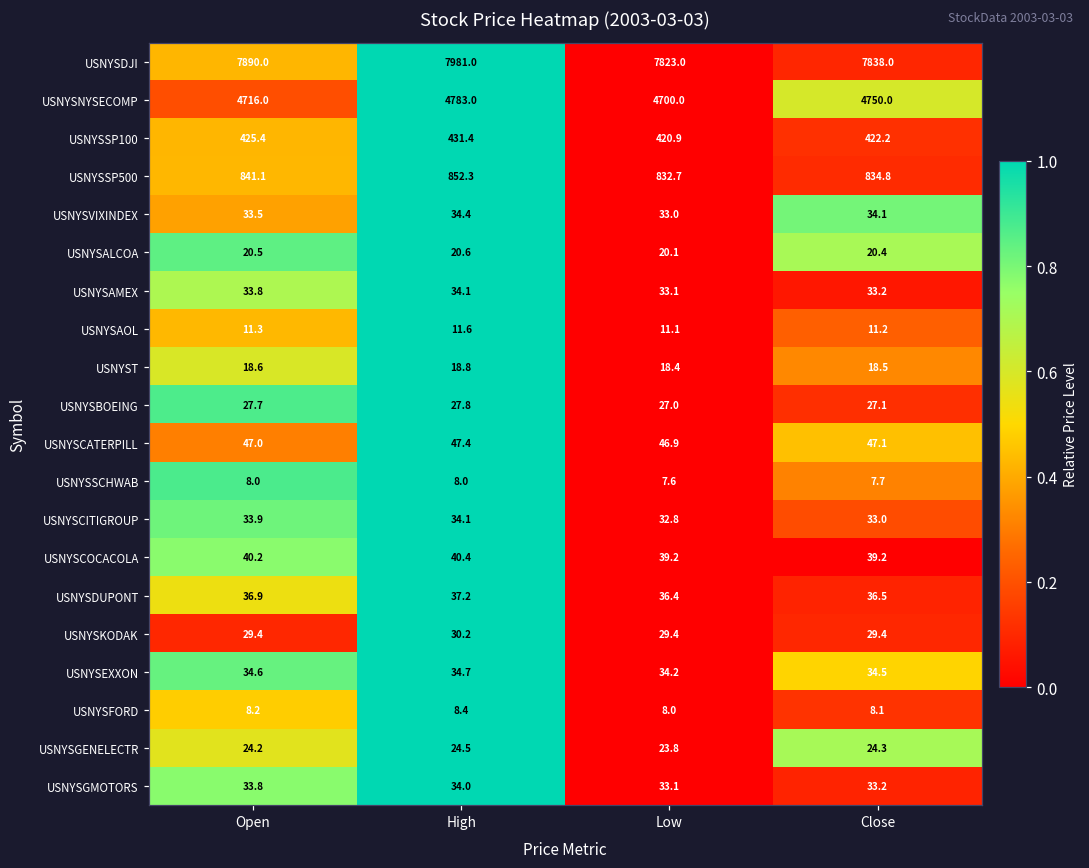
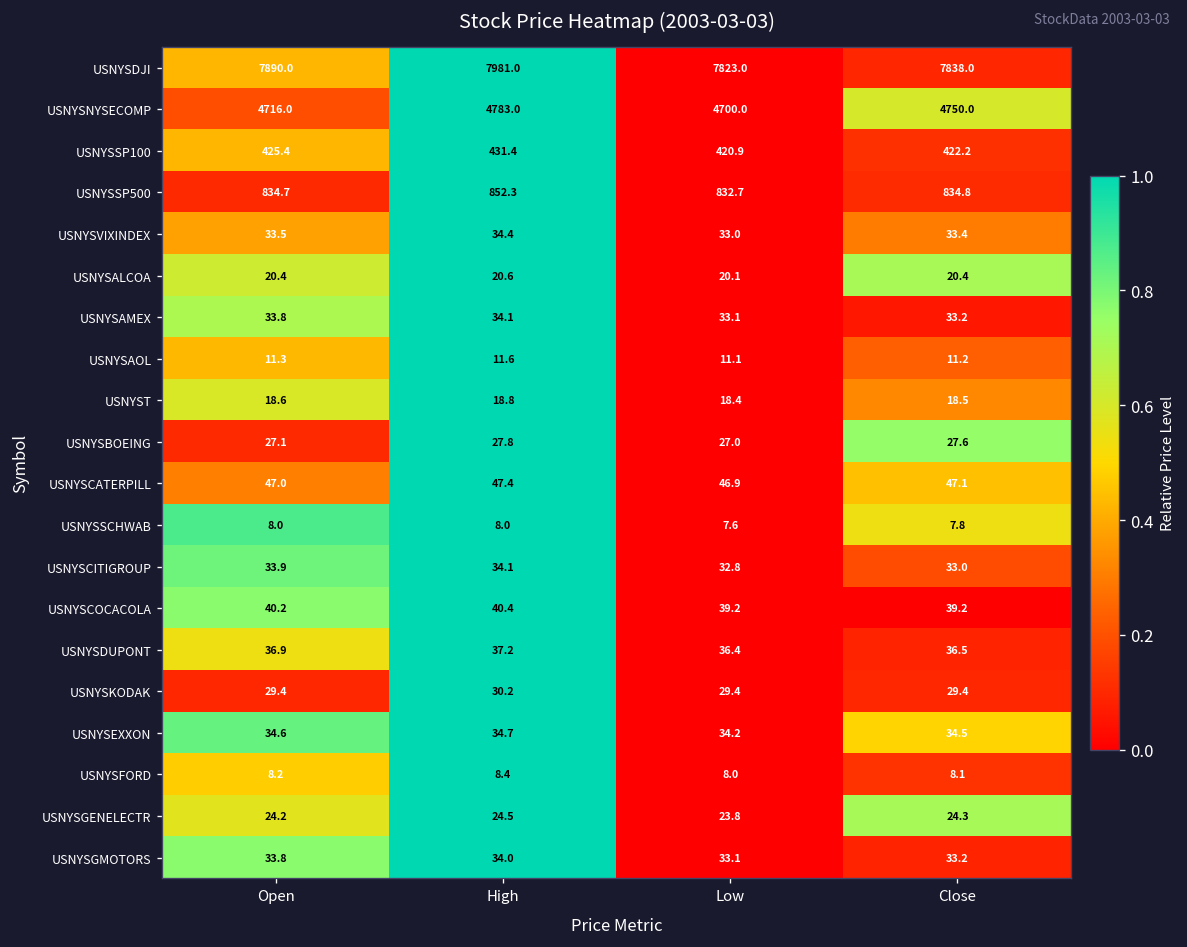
  {
    "USNYSDJI": {
      "Open": 7890.0,
      "High": 7981.0,
      "Low": 7823.0,
      "Close": 7838.0
    },
    "USNYSNYSECOMP": {
      "Open": 4716.0,
      "High": 4783.0,
      "Low": 4700.0,
      "Close": 4750.0
    },
    "USNYSSP100": {
      "Open": 425.4,
      "High": 431.4,
      "Low": 420.9,
      "Close": 422.2
    },
    "USNYSSP500": {
-     "Open": 841.1,
+     "Open": 834.7,
      "High": 852.3,
      "Low": 832.7,
      "Close": 834.8
    },
    "USNYSVIXINDEX": {
      "Open": 33.5,
      "High": 34.4,
      "Low": 33.0,
-     "Close": 34.1
+     "Close": 33.4
    },
    "USNYSALCOA": {
-     "Open": 20.5,
+     "Open": 20.4,
      "High": 20.6,
      "Low": 20.1,
      "Close": 20.4
    },
    "USNYSAMEX": {
      "Open": 33.8,
      "High": 34.1,
      "Low": 33.1,
      "Close": 33.2
    },
    "USNYSAOL": {
      "Open": 11.3,
      "High": 11.6,
      "Low": 11.1,
      "Close": 11.2
    },
    "USNYST": {
      "Open": 18.6,
      "High": 18.8,
      "Low": 18.4,
      "Close": 18.5
    },
    "USNYSBOEING": {
-     "Open": 27.7,
+     "Open": 27.1,
      "High": 27.8,
      "Low": 27.0,
-     "Close": 27.1
+     "Close": 27.6
    },
    "USNYSCATERPILL": {
      "Open": 47.0,
      "High": 47.4,
      "Low": 46.9,
      "Close": 47.1
    },
    "USNYSSCHWAB": {
      "Open": 8.0,
      "High": 8.0,
      "Low": 7.6,
-     "Close": 7.7
+     "Close": 7.8
    },
    "USNYSCITIGROUP": {
      "Open": 33.9,
      "High": 34.1,
      "Low": 32.8,
      "Close": 33.0
    },
    "USNYSCOCACOLA": {
      "Open": 40.2,
      "High": 40.4,
      "Low": 39.2,
      "Close": 39.2
    },
    "USNYSDUPONT": {
      "Open": 36.9,
      "High": 37.2,
      "Low": 36.4,
      "Close": 36.5
    },
    "USNYSKODAK": {
      "Open": 29.4,
      "High": 30.2,
      "Low": 29.4,
      "Close": 29.4
    },
    "USNYSEXXON": {
      "Open": 34.6,
      "High": 34.7,
      "Low": 34.2,
      "Close": 34.5
    },
    "USNYSFORD": {
      "Open": 8.2,
      "High": 8.4,
      "Low": 8.0,
      "Close": 8.1
    },
    "USNYSGENELECTR": {
      "Open": 24.2,
      "High": 24.5,
      "Low": 23.8,
      "Close": 24.3
    },
    "USNYSGMOTORS": {
      "Open": 33.8,
      "High": 34.0,
      "Low": 33.1,
      "Close": 33.2
    }
  }
